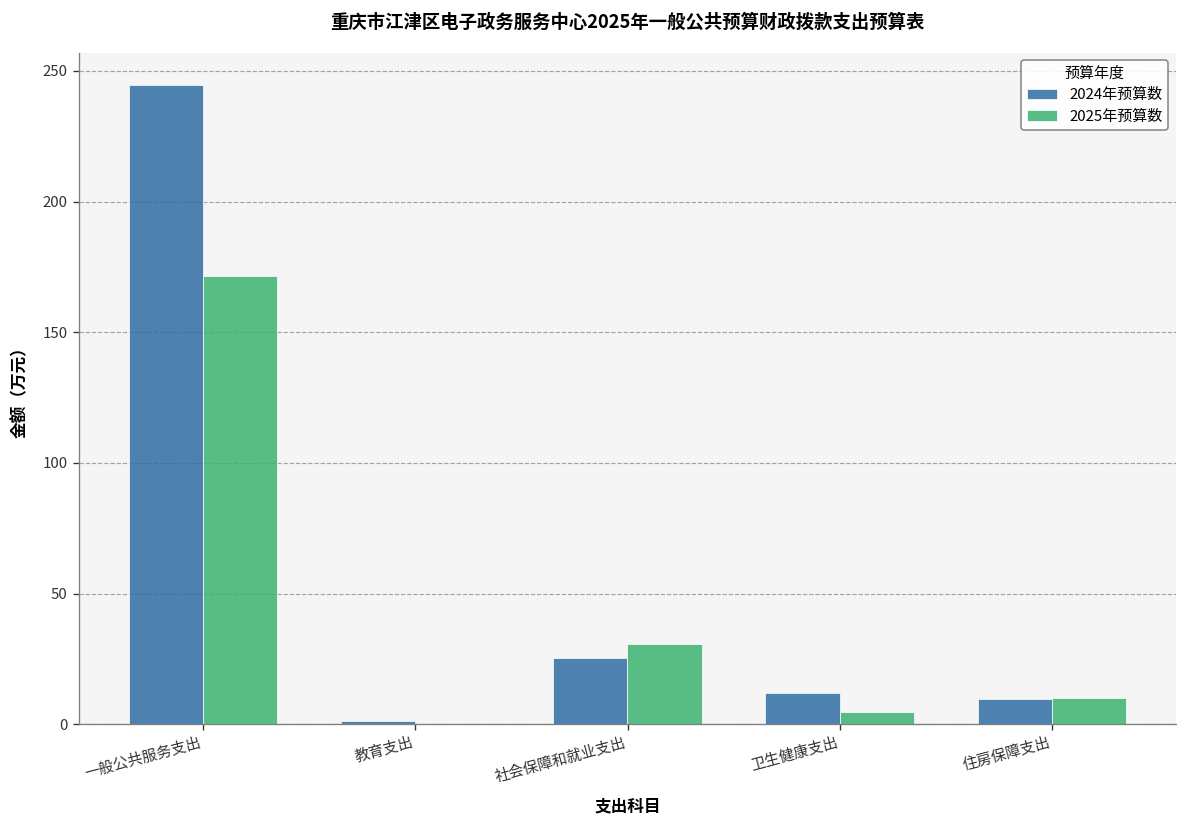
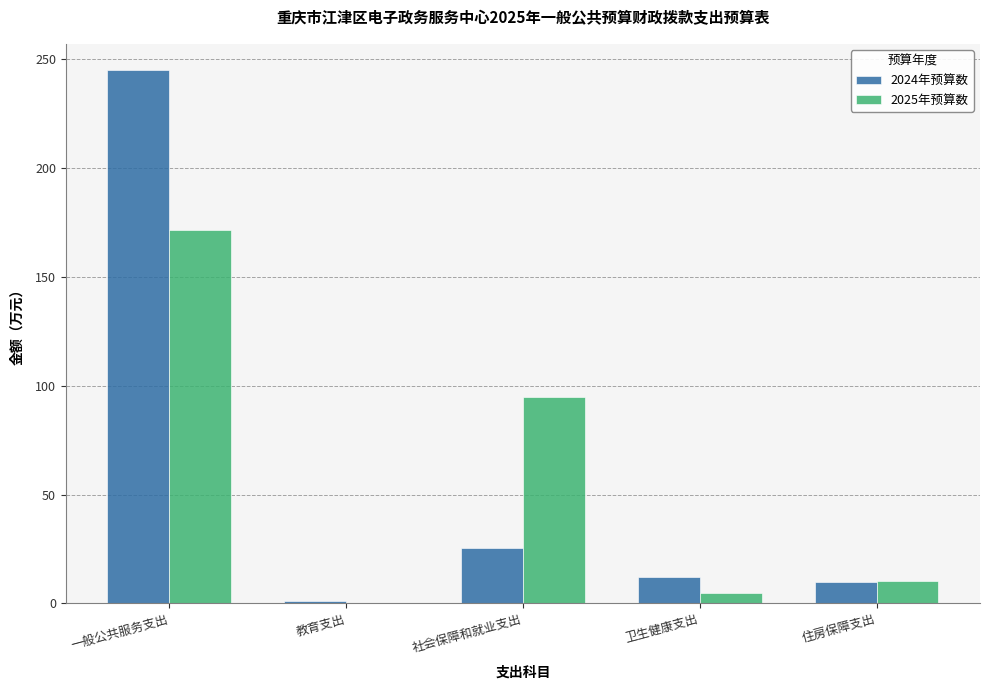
  {
    "2024年预算数": {
      "一般公共服务支出": 245,
      "教育支出": 1,
      "社会保障和就业支出": 25,
      "卫生健康支出": 12,
      "住房保障支出": 10
    },
    "2025年预算数": {
      "一般公共服务支出": 172,
      "教育支出": 0,
-     "社会保障和就业支出": 31,
+     "社会保障和就业支出": 95,
      "卫生健康支出": 5,
      "住房保障支出": 10
    }
  }
